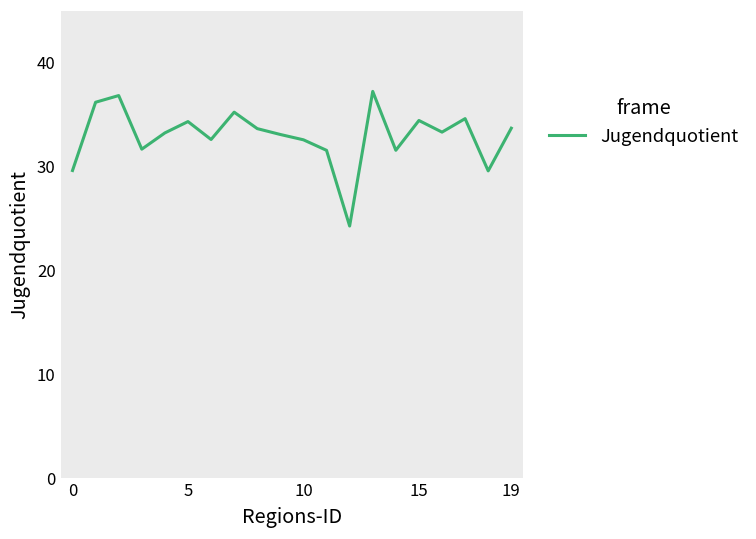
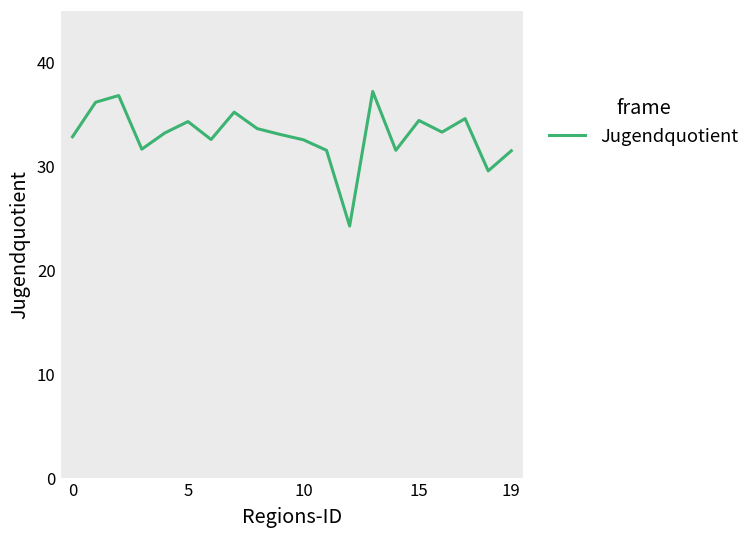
  {
-   "0": 30,
+   "0": 33,
    "5": 34,
    "10": 33,
    "15": 34,
-   "19": 34
+   "19": 32
  }
